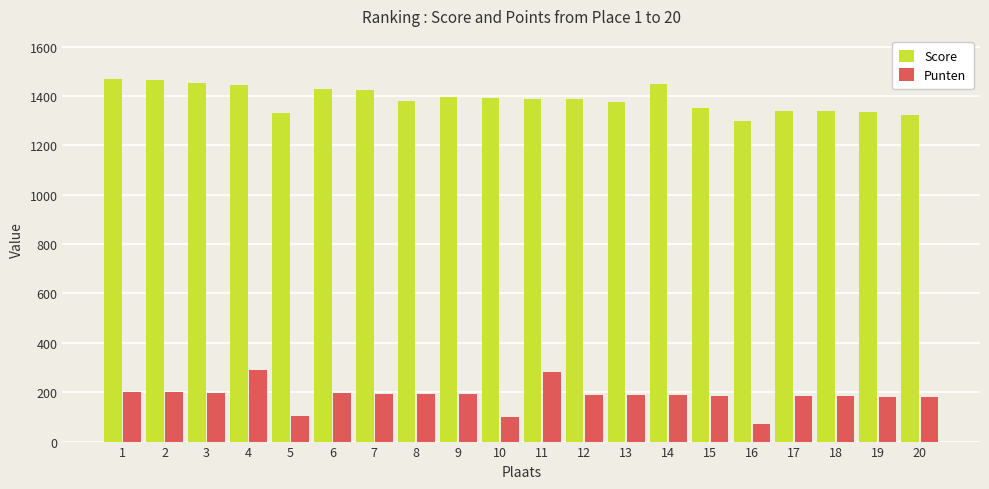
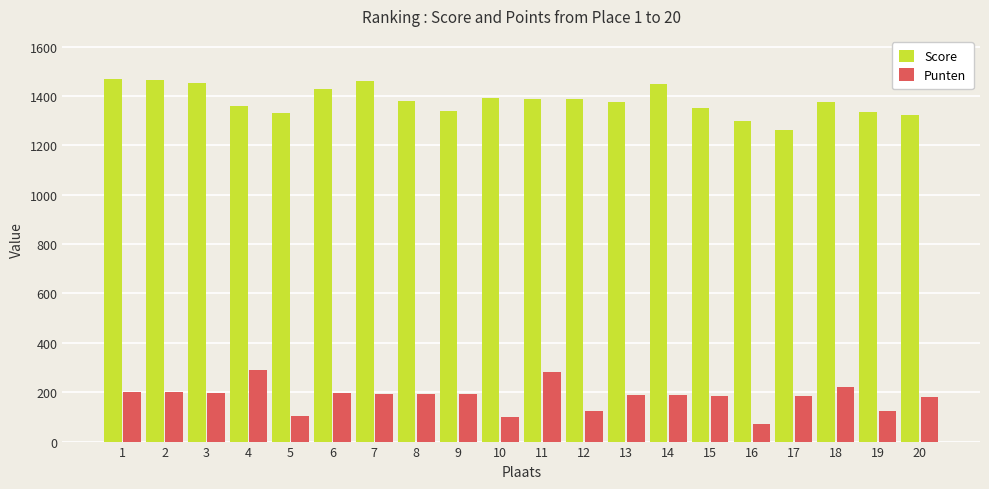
  {
    "Score": {
      "1": 1470,
      "2": 1460,
      "3": 1450,
-     "4": 1450,
+     "4": 1360,
      "5": 1330,
      "6": 1430,
-     "7": 1420,
+     "7": 1460,
      "8": 1380,
-     "9": 1390,
+     "9": 1340,
      "10": 1390,
      "11": 1390,
      "12": 1390,
      "13": 1380,
      "14": 1450,
      "15": 1350,
      "16": 1300,
-     "17": 1340,
-     "18": 1340,
+     "17": 1260,
+     "18": 1370,
      "19": 1340,
      "20": 1320
    },
    "Punten": {
      "1": 200,
      "2": 200,
      "3": 200,
      "4": 290,
      "5": 110,
      "6": 200,
      "7": 190,
      "8": 190,
      "9": 190,
      "10": 100,
      "11": 280,
-     "12": 190,
+     "12": 120,
      "13": 190,
      "14": 190,
      "15": 190,
      "16": 70,
      "17": 180,
-     "18": 180,
-     "19": 180,
+     "18": 220,
+     "19": 120,
      "20": 180
    }
  }
